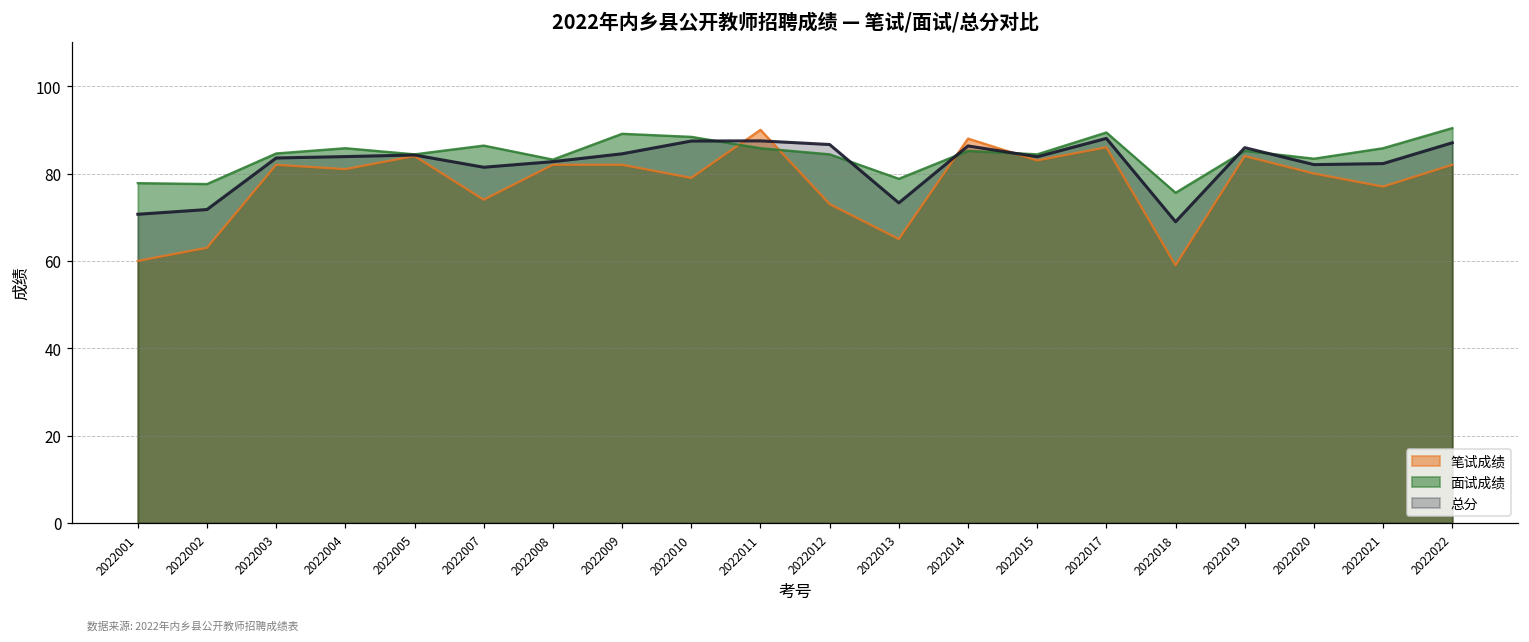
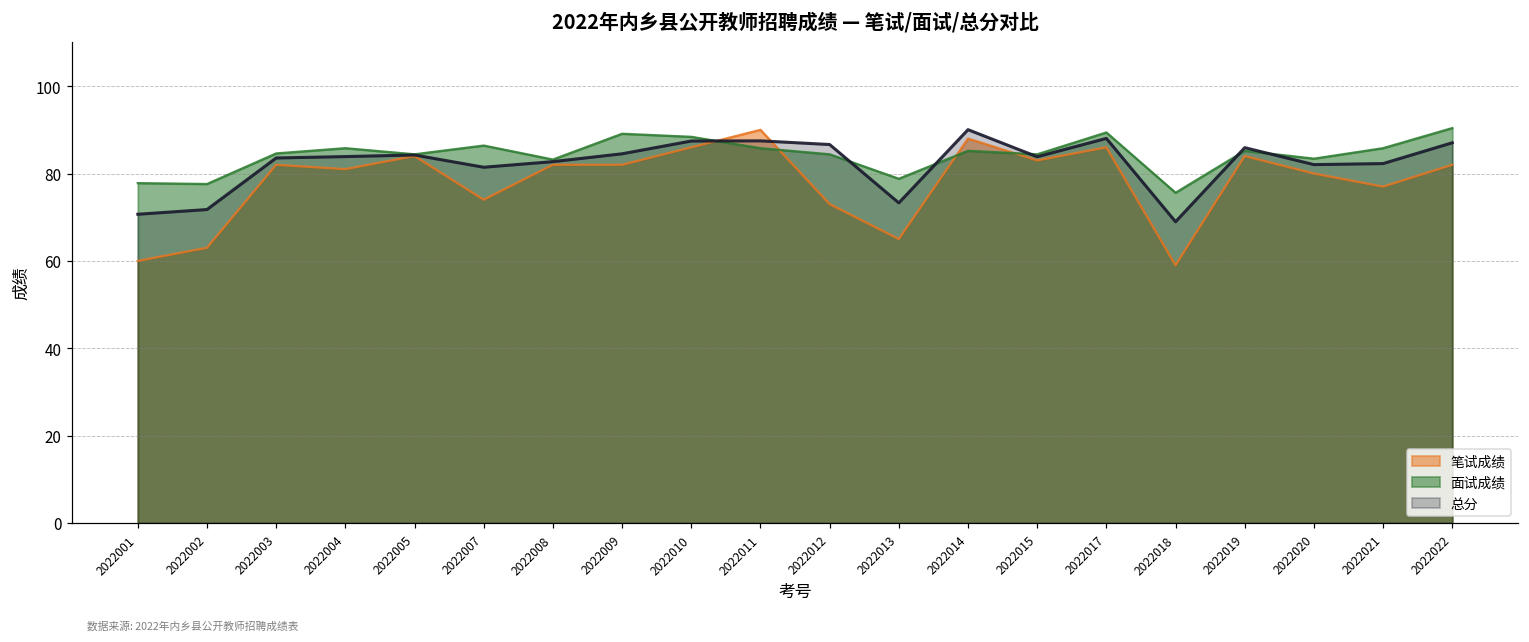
  {
    "笔试成绩": {
      "2022001": 60,
      "2022002": 63,
      "2022003": 82,
      "2022004": 81,
      "2022007": 74,
      "2022008": 82,
      "2022009": 82,
-     "2022010": 79,
+     "2022010": 86,
      "2022011": 90,
      "2022012": 73,
      "2022013": 65,
      "2022014": 88,
      "2022015": 83,
      "2022017": 86,
      "2022018": 59,
      "2022019": 84,
      "2022020": 80,
      "2022021": 77,
      "2022022": 82
    },
    "面试成绩": {
      "2022001": 78,
      "2022002": 78,
      "2022003": 85,
      "2022004": 86,
      "2022007": 86,
      "2022009": 89,
      "2022010": 88,
      "2022011": 86,
      "2022012": 84,
      "2022013": 79,
      "2022014": 85,
      "2022017": 89,
      "2022018": 76,
      "2022019": 85,
      "2022020": 83,
      "2022021": 86,
      "2022022": 90
    },
    "总分": {
      "2022001": 71,
      "2022002": 72,
      "2022003": 84,
      "2022004": 84,
      "2022007": 81,
      "2022009": 85,
      "2022010": 87,
      "2022011": 87,
      "2022012": 87,
      "2022013": 73,
-     "2022014": 86,
+     "2022014": 90,
      "2022017": 88,
      "2022018": 69,
      "2022019": 86,
      "2022020": 82,
      "2022021": 82,
      "2022022": 87
    }
  }
